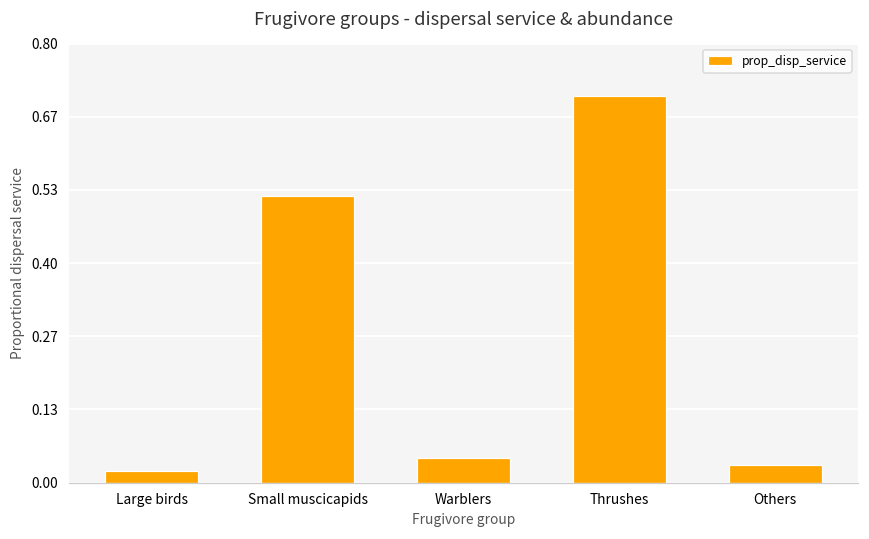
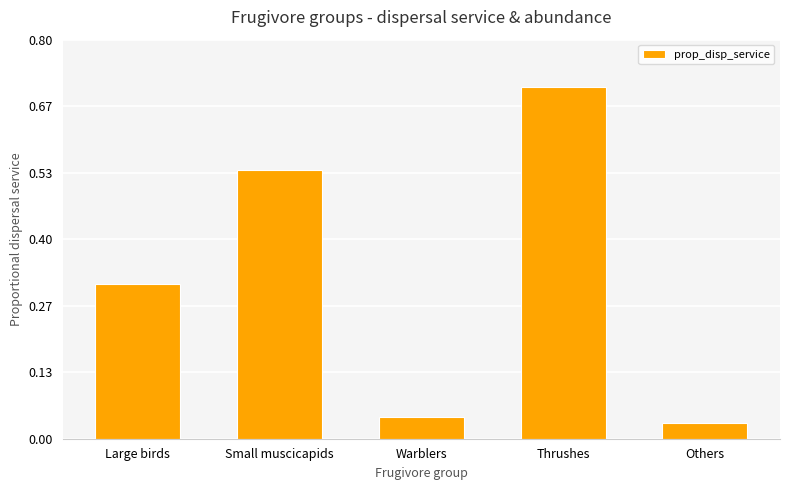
  {
-   "Large birds": 0.02,
-   "Small muscicapids": 0.52,
+   "Large birds": 0.31,
+   "Small muscicapids": 0.54,
    "Warblers": 0.04,
    "Thrushes": 0.70,
    "Others": 0.03
  }
